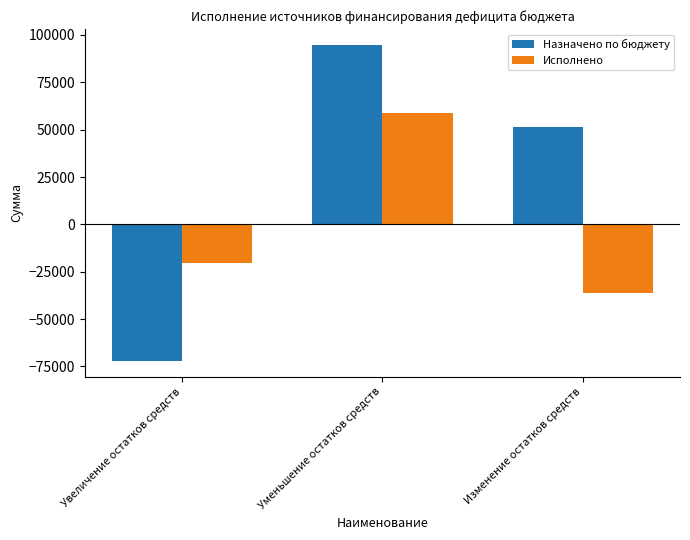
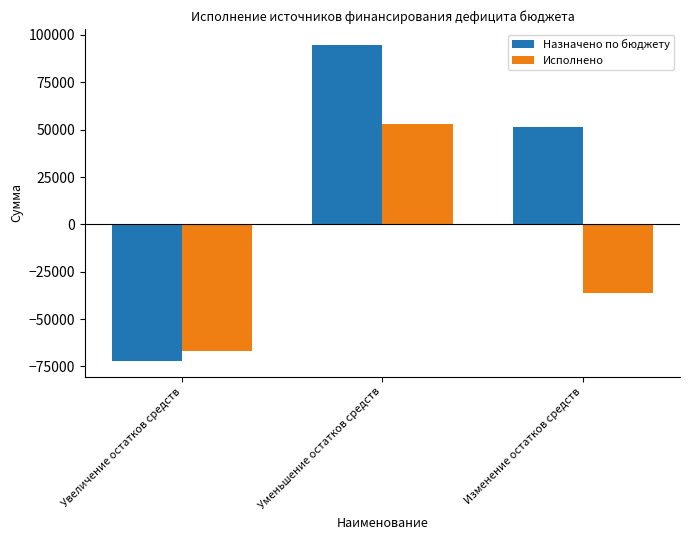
  {
    "Назначено по бюджету": {
      "Увеличение остатков средств": -72000,
      "Уменьшение остатков средств": 95000,
      "Изменение остатков средств": 51000
    },
    "Исполнено": {
-     "Увеличение остатков средств": -21000,
-     "Уменьшение остатков средств": 59000,
+     "Увеличение остатков средств": -67000,
+     "Уменьшение остатков средств": 53000,
      "Изменение остатков средств": -36000
    }
  }
